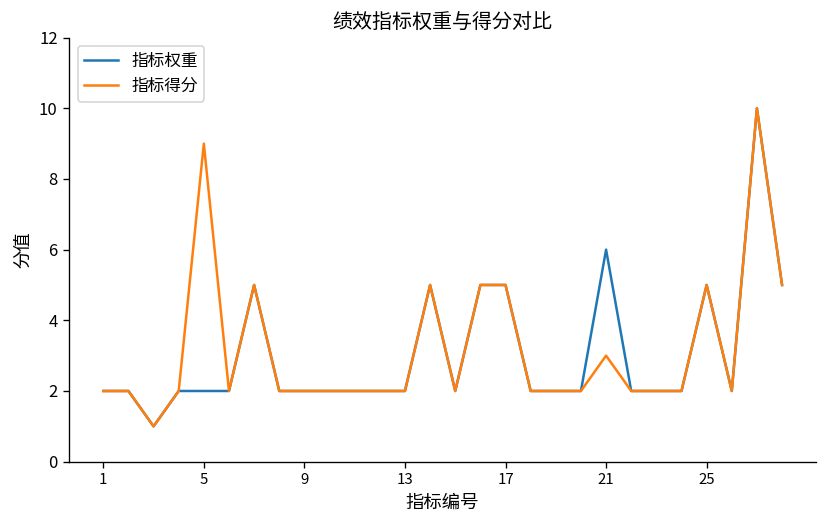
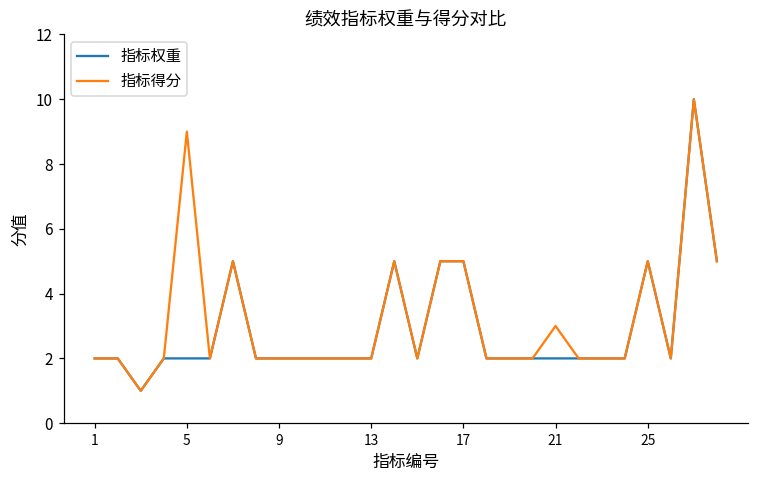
  {
    "指标权重": {
      "5": 2,
-     "21": 6
+     "21": 2
    },
    "指标得分": {
      "5": 9,
      "21": 3
    }
  }
